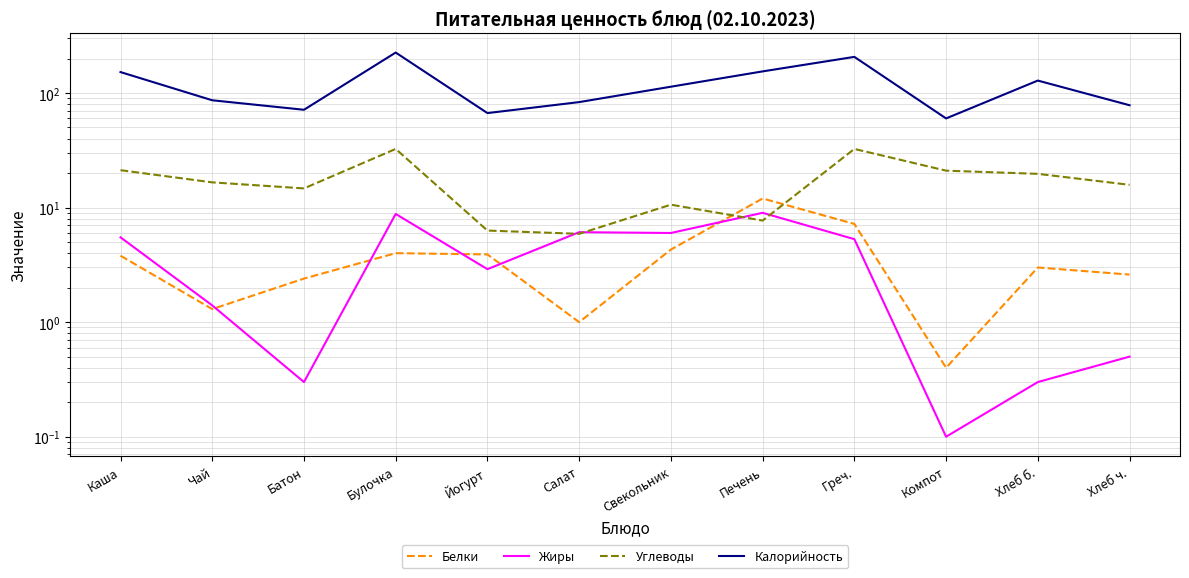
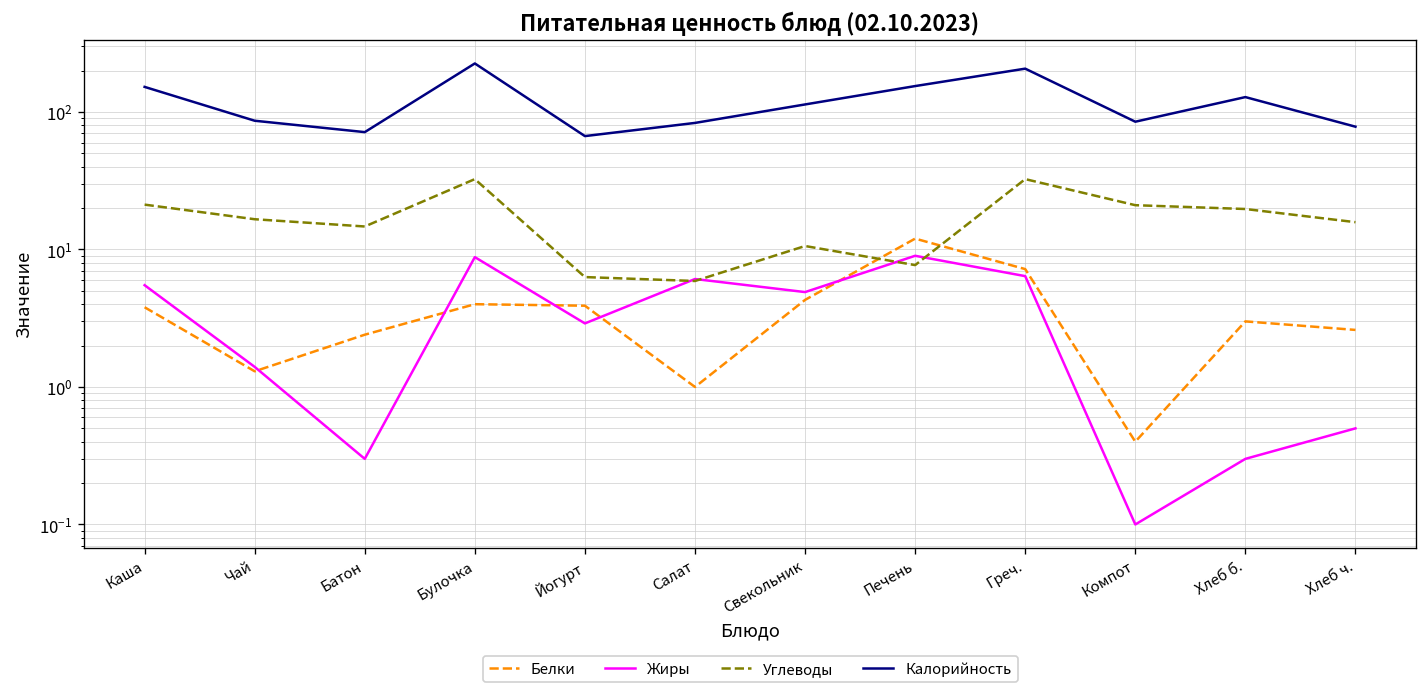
  {
    "Белки": {
      "Каша": 3.8,
      "Чай": 1.3,
      "Батон": 2.4,
      "Булочка": 4.0,
      "Йогурт": 3.9,
      "Салат": 1.0,
      "Свекольник": 4.3,
      "Печень": 12,
      "Греч.": 7,
      "Компот": 0.4,
      "Хлеб б.": 3.0,
      "Хлеб ч.": 2.6
    },
    "Жиры": {
      "Каша": 6,
      "Чай": 1.4,
      "Батон": 0.3,
      "Булочка": 9,
      "Йогурт": 2.9,
-     "Свекольник": 6,
+     "Свекольник": 4.9,
      "Печень": 9,
-     "Греч.": 5,
+     "Греч.": 6,
      "Компот": 0.1,
      "Хлеб б.": 0.3,
      "Хлеб ч.": 0.5
    },
    "Углеводы": {
      "Каша": 21,
      "Чай": 17,
      "Батон": 15,
      "Булочка": 33,
      "Йогурт": 6,
      "Свекольник": 11,
      "Печень": 8,
      "Греч.": 33,
      "Компот": 21,
      "Хлеб б.": 20,
      "Хлеб ч.": 16
    },
    "Калорийность": {
      "Каша": 150,
      "Чай": 90,
      "Батон": 70,
      "Булочка": 230,
      "Йогурт": 70,
      "Салат": 80,
      "Свекольник": 110,
      "Печень": 150,
      "Греч.": 210,
-     "Компот": 60,
+     "Компот": 90,
      "Хлеб б.": 130,
      "Хлеб ч.": 80
    }
  }
